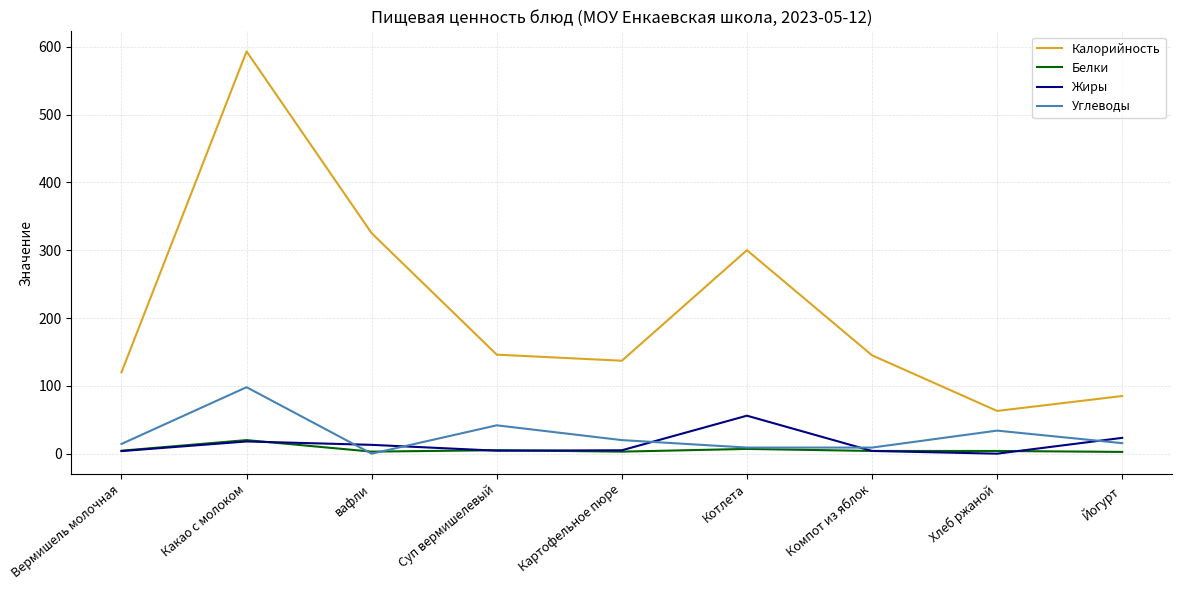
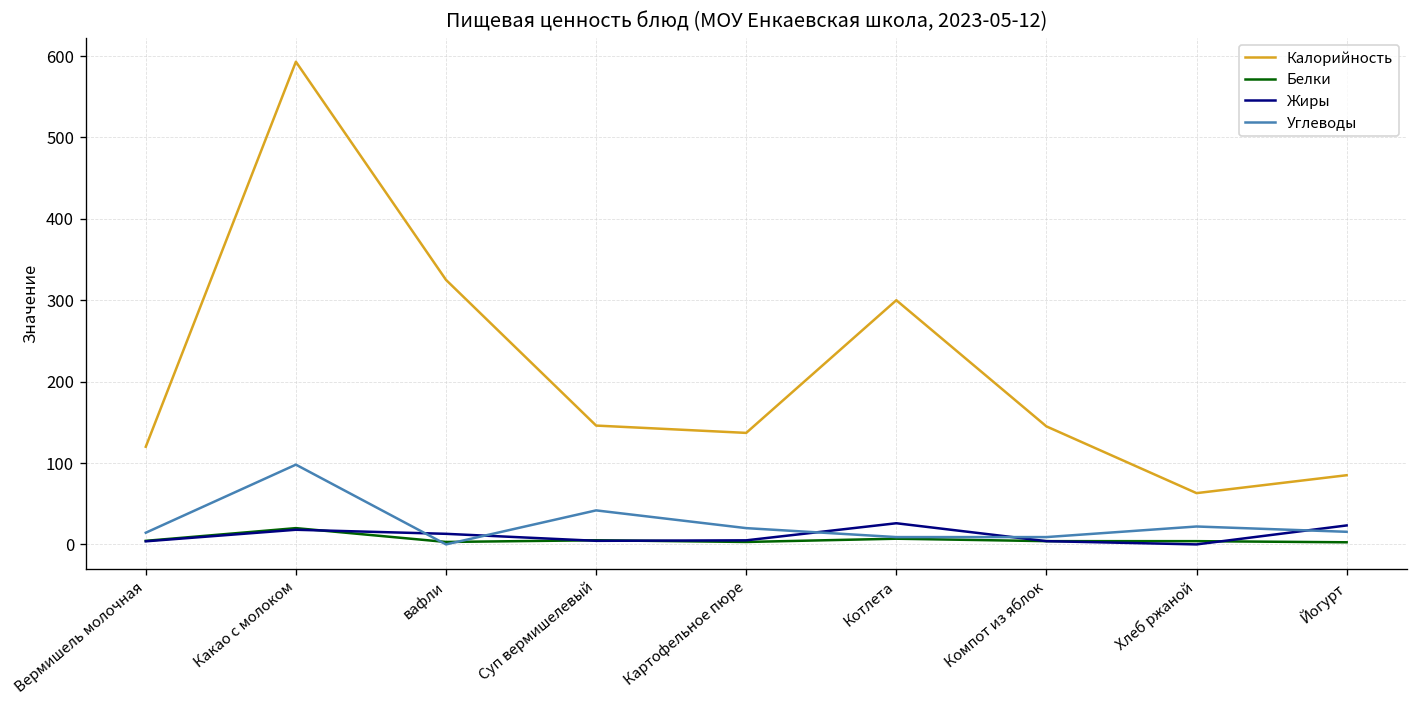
  {
    "Калорийность": {
      "Вермишель молочная": 120,
      "Какао с молоком": 590,
      "вафли": 330,
      "Суп вермишелевый": 150,
      "Картофельное пюре": 140,
      "Котлета": 300,
      "Компот из яблок": 150,
      "Хлеб ржаной": 60,
      "Йогурт": 90
    },
    "Белки": {
      "Хлеб ржаной": 0,
      "Йогурт": 0
    },
    "Жиры": {
      "вафли": 10,
-     "Котлета": 60,
+     "Котлета": 30,
      "Хлеб ржаной": 0,
      "Йогурт": 20
    },
    "Углеводы": {
      "Вермишель молочная": 10,
      "Какао с молоком": 100,
      "Суп вермишелевый": 40,
      "Картофельное пюре": 20,
      "Компот из яблок": 10,
-     "Хлеб ржаной": 30,
+     "Хлеб ржаной": 20,
      "Йогурт": 20
    }
  }
